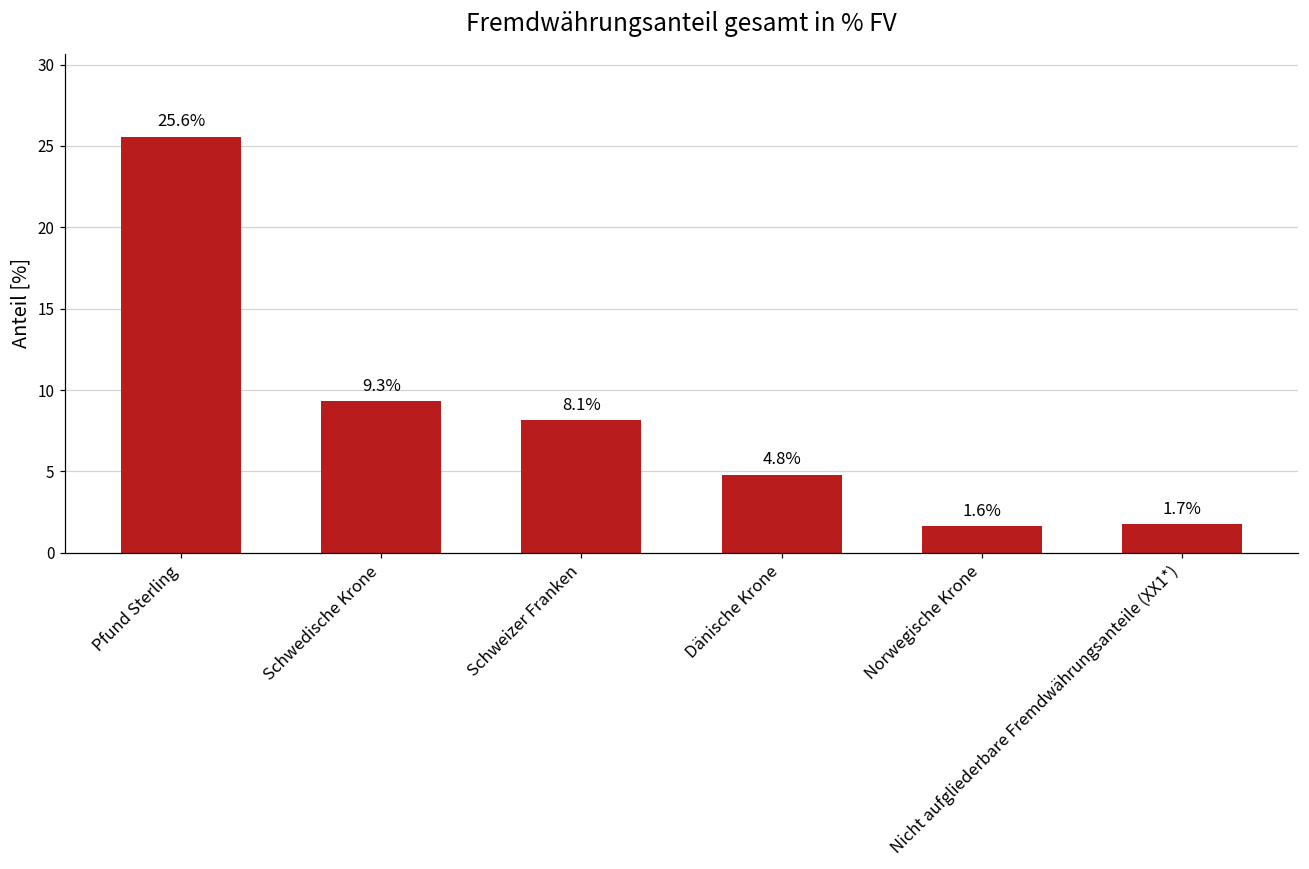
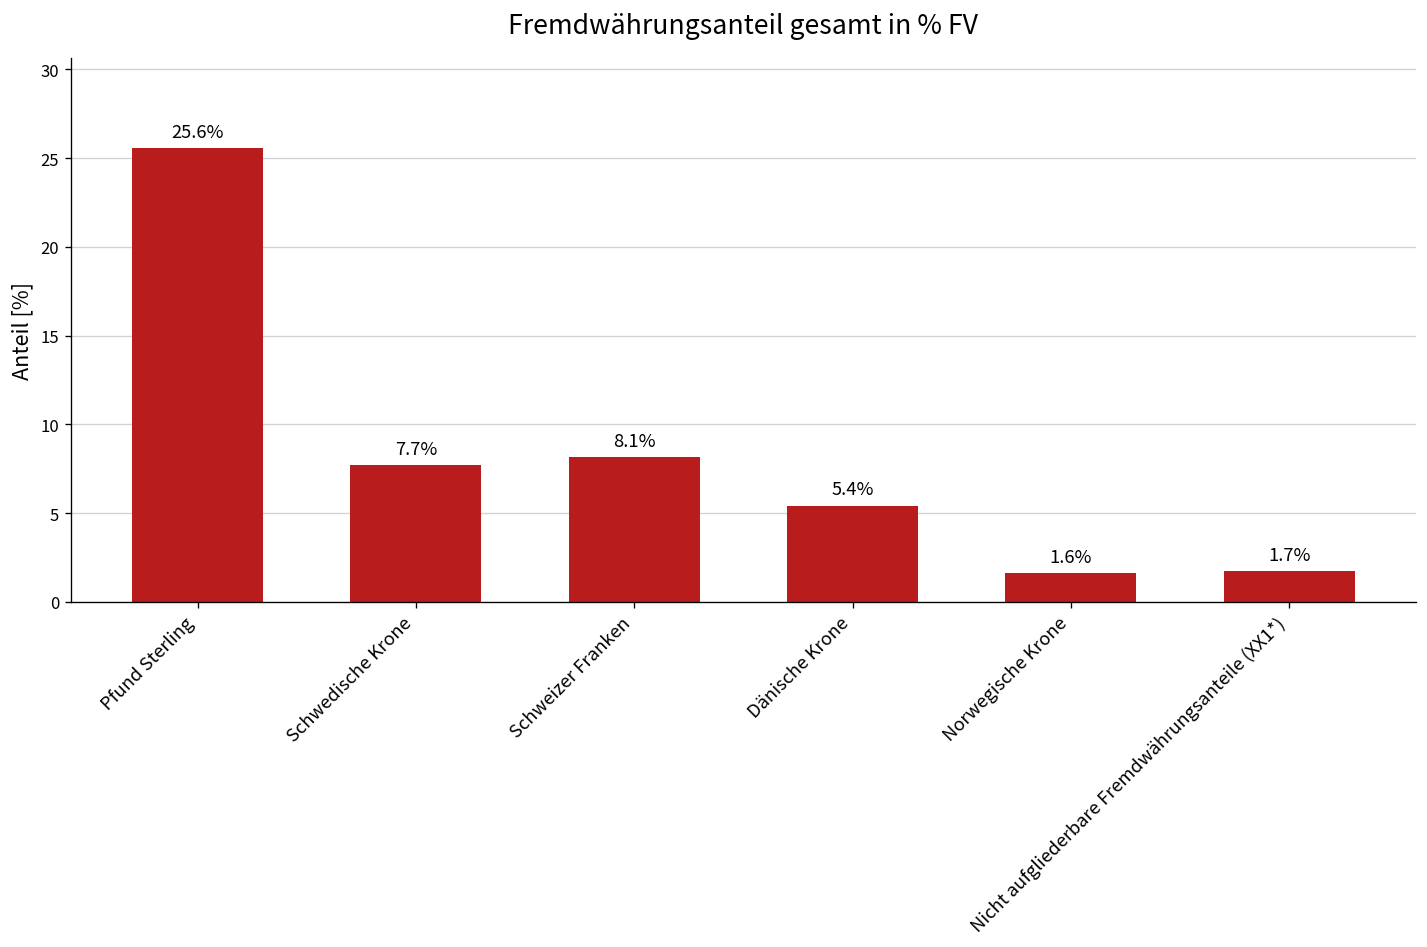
  {
    "Pfund Sterling": "25.6%",
-   "Schwedische Krone": "9.3%",
+   "Schwedische Krone": "7.7%",
    "Schweizer Franken": "8.1%",
-   "Dänische Krone": "4.8%",
+   "Dänische Krone": "5.4%",
    "Norwegische Krone": "1.6%",
    "Nicht aufgliederbare Fremdwährungsanteile (XX1*)": "1.7%"
  }
